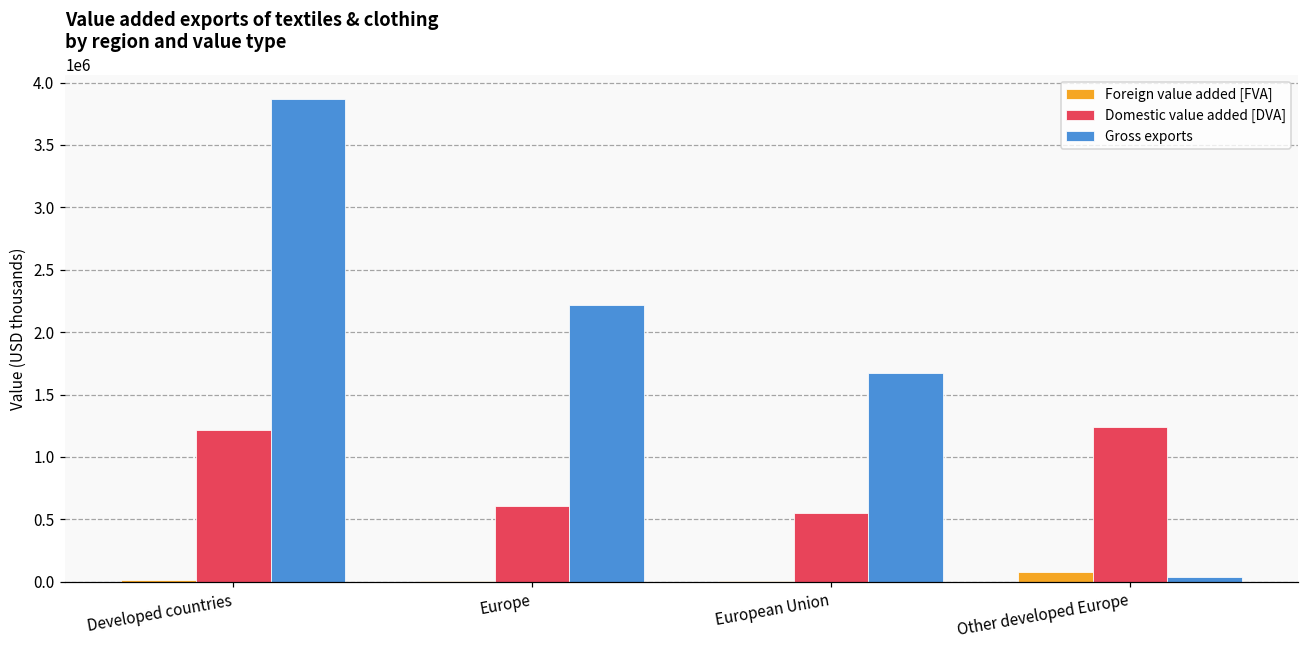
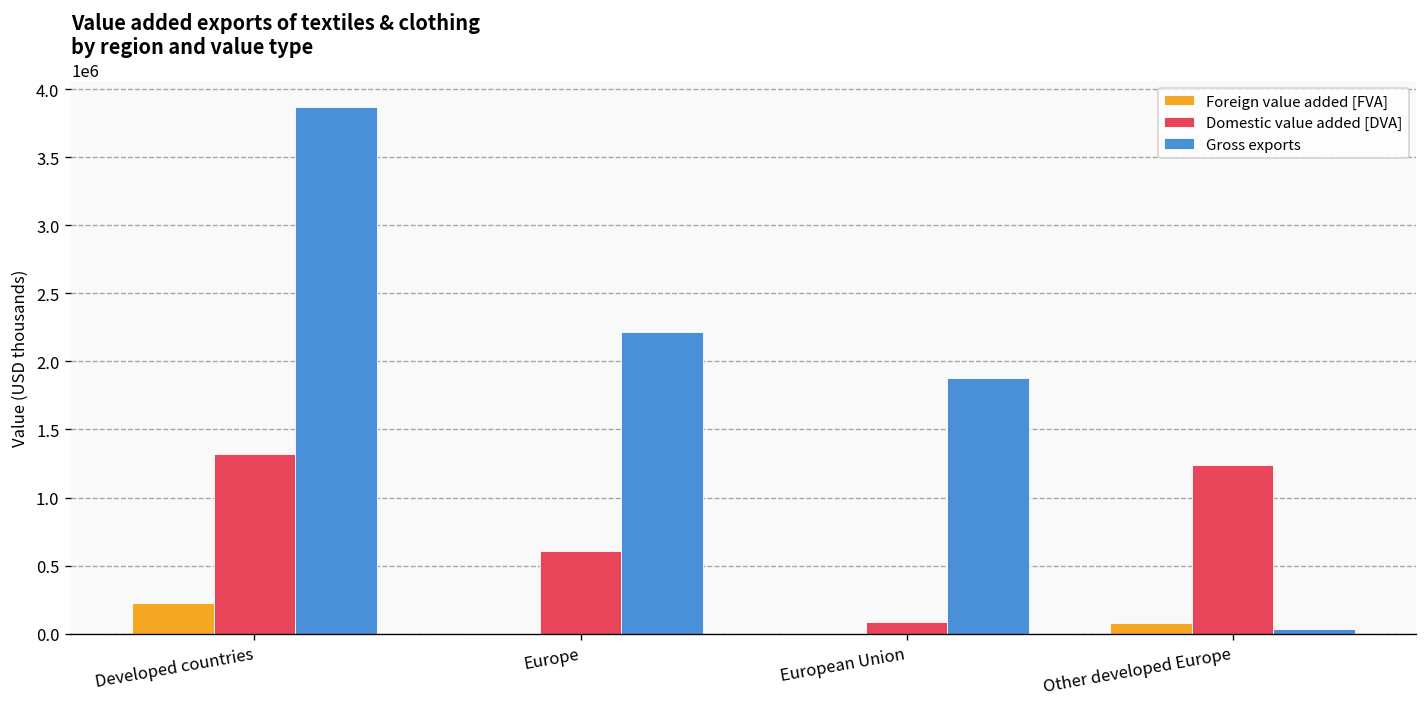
  {
    "Foreign value added [FVA]": {
-     "Developed countries": 20000,
+     "Developed countries": 230000,
      "Other developed Europe": 80000
    },
    "Domestic value added [DVA]": {
-     "Developed countries": 1220000,
+     "Developed countries": 1320000,
      "Europe": 600000,
-     "European Union": 550000,
+     "European Union": 90000,
      "Other developed Europe": 1240000
    },
    "Gross exports": {
      "Developed countries": 3870000,
      "Europe": 2220000,
-     "European Union": 1680000,
+     "European Union": 1880000,
      "Other developed Europe": 40000
    }
  }
